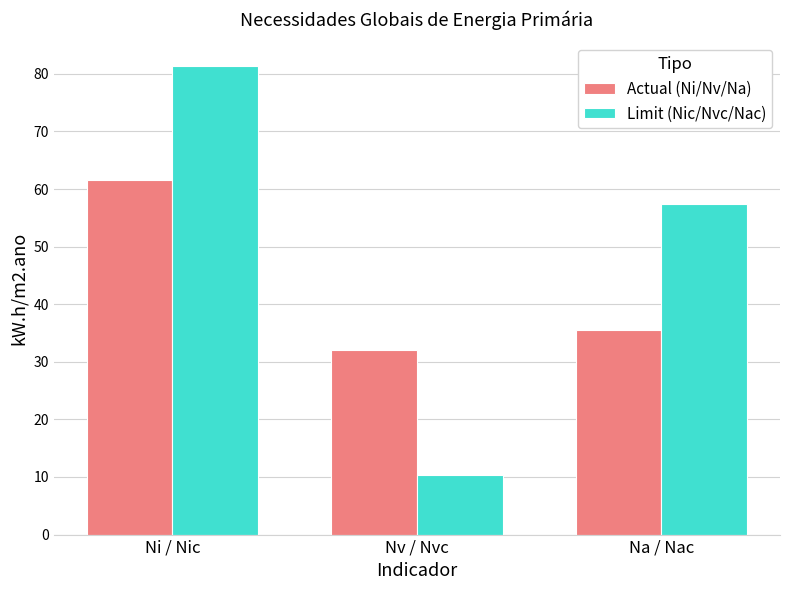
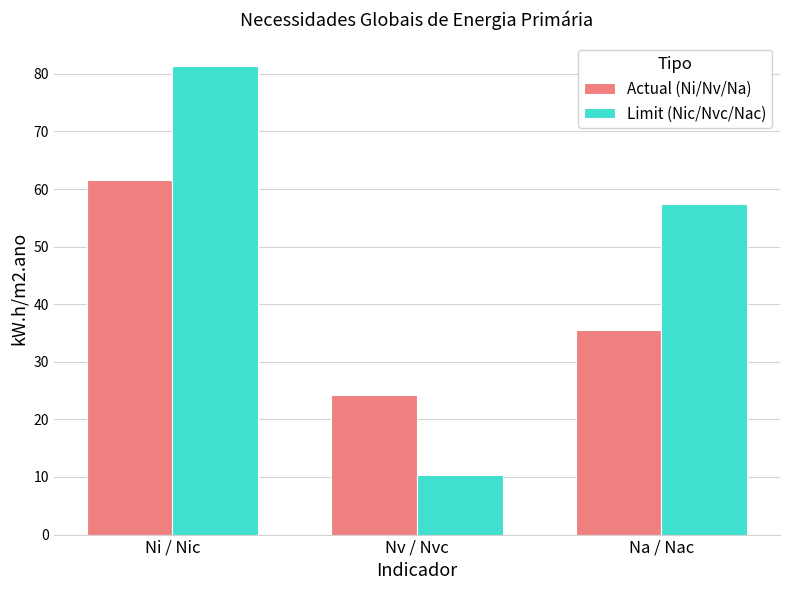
  {
    "Actual (Ni/Nv/Na)": {
      "Ni / Nic": 62,
-     "Nv / Nvc": 32,
+     "Nv / Nvc": 24,
      "Na / Nac": 36
    },
    "Limit (Nic/Nvc/Nac)": {
      "Ni / Nic": 81,
      "Nv / Nvc": 10,
      "Na / Nac": 57
    }
  }
